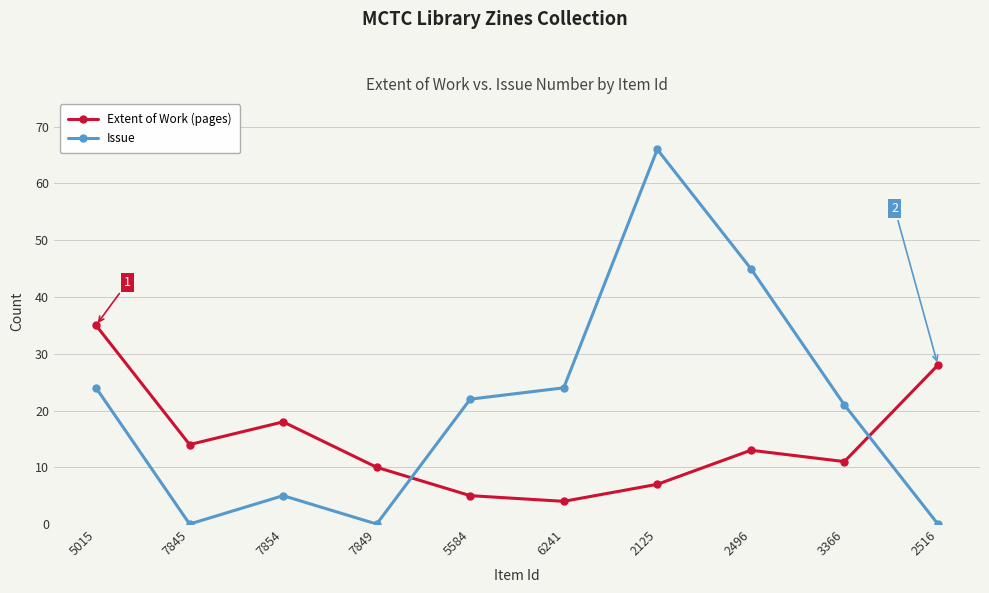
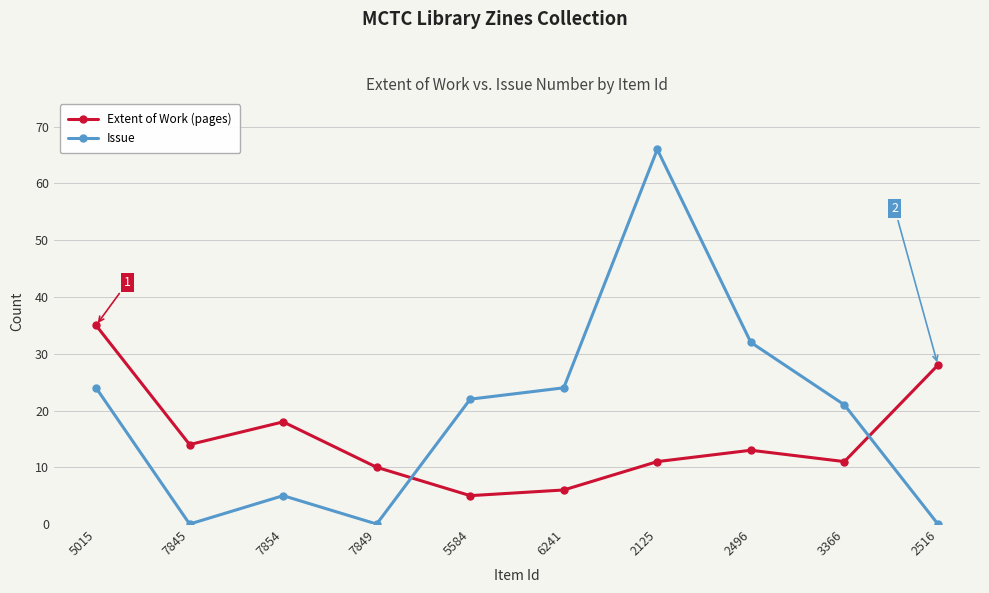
  {
    "Extent of Work (pages)": {
      "5015": 35,
      "7845": 14,
      "7854": 18,
      "7849": 10,
      "5584": 5,
-     "6241": 4,
-     "2125": 7,
+     "6241": 6,
+     "2125": 11,
      "2496": 13,
      "3366": 11,
      "2516": 28
    },
    "Issue": {
      "5015": 24,
      "7845": 0,
      "7854": 5,
      "7849": 0,
      "5584": 22,
      "6241": 24,
      "2125": 66,
-     "2496": 45,
+     "2496": 32,
      "3366": 21,
      "2516": 0
    }
  }
